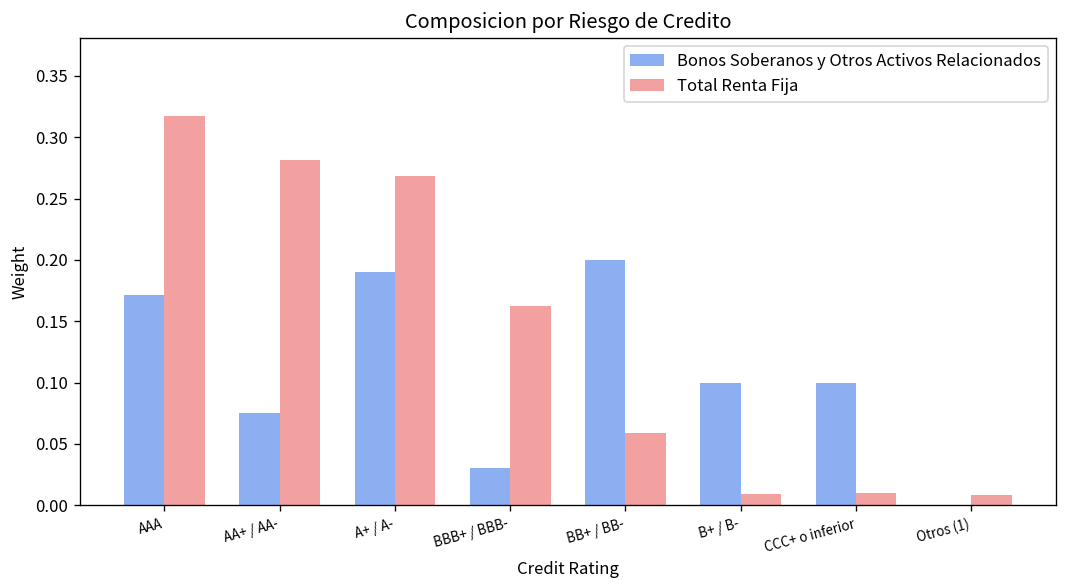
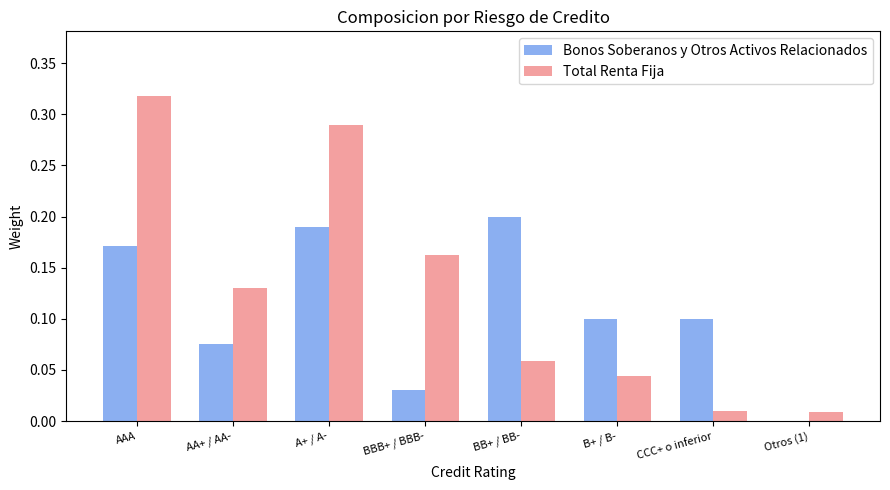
  {
    "Bonos Soberanos y Otros Activos Relacionados": {
      "AAA": 0.171,
      "AA+ / AA-": 0.075,
      "A+ / A-": 0.190,
      "BBB+ / BBB-": 0.031,
      "BB+ / BB-": 0.200,
      "B+ / B-": 0.100,
      "CCC+ o inferior": 0.100
    },
    "Total Renta Fija": {
      "AAA": 0.318,
-     "AA+ / AA-": 0.281,
-     "A+ / A-": 0.268,
+     "AA+ / AA-": 0.130,
+     "A+ / A-": 0.290,
      "BBB+ / BBB-": 0.162,
      "BB+ / BB-": 0.059,
-     "B+ / B-": 0.009,
+     "B+ / B-": 0.044,
      "CCC+ o inferior": 0.010,
      "Otros (1)": 0.009
    }
  }
